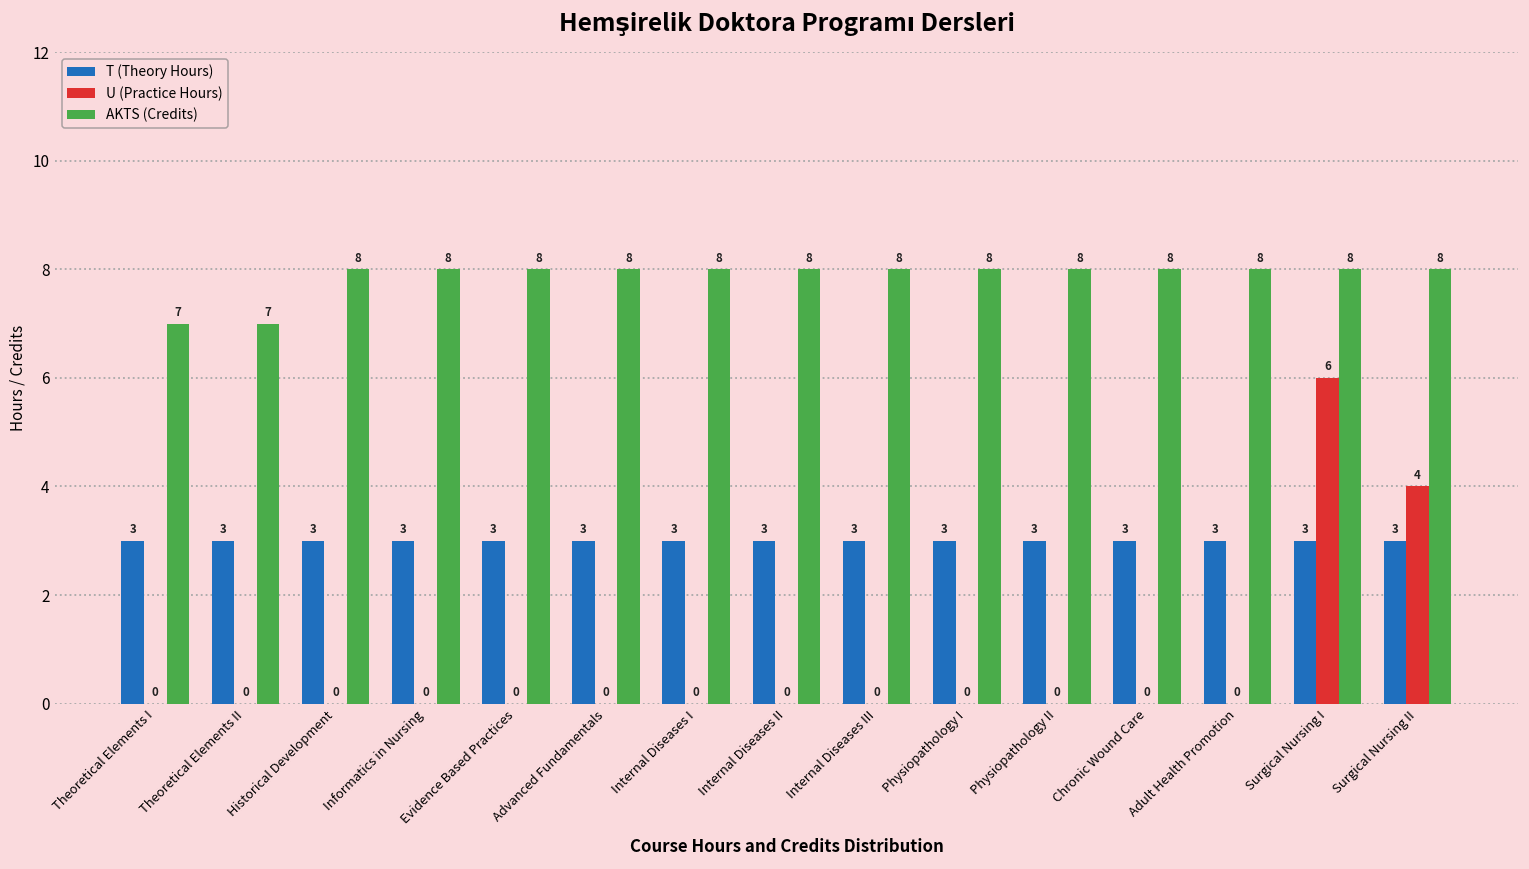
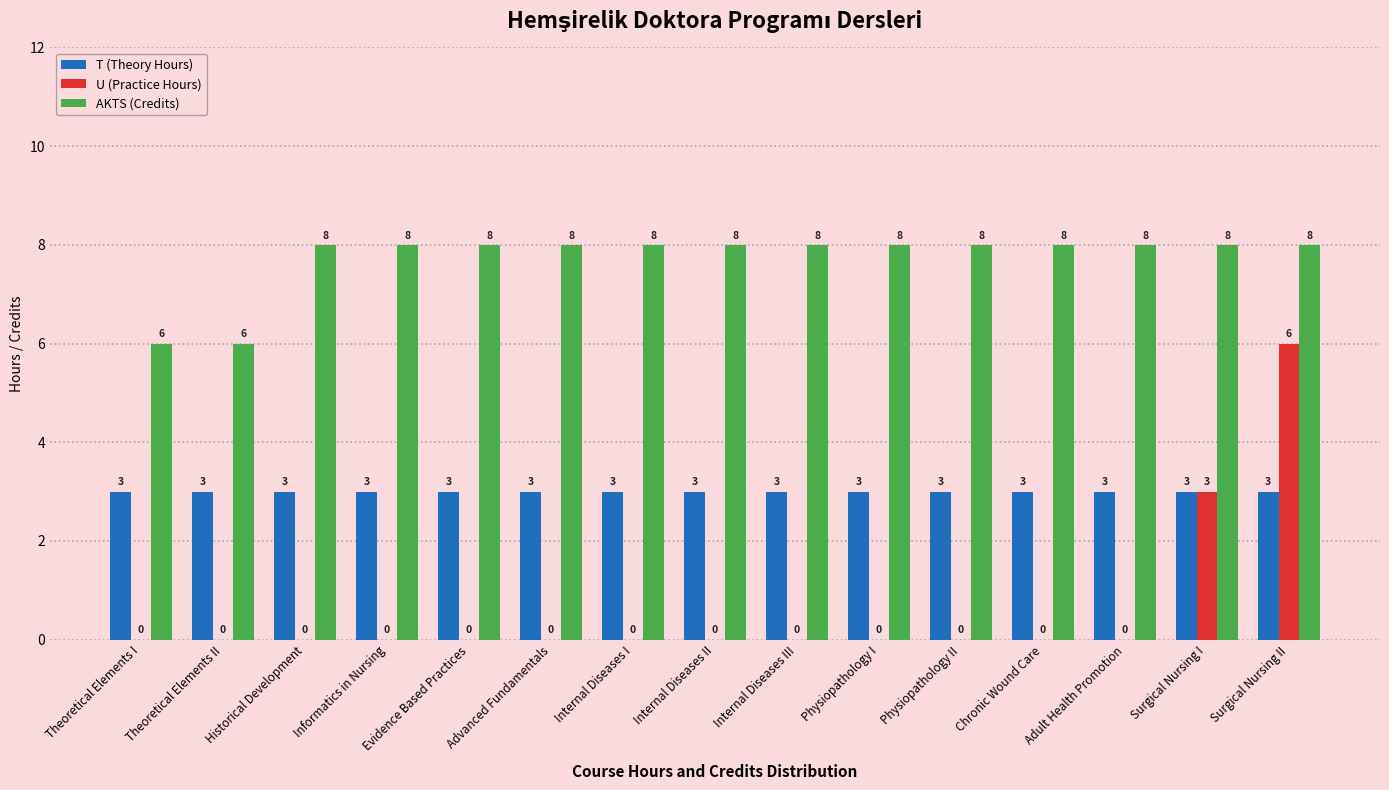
  {
    "T (Theory Hours)": {
      "Theoretical Elements I": 3,
      "Theoretical Elements II": 3,
      "Historical Development": 3,
      "Informatics in Nursing": 3,
      "Evidence Based Practices": 3,
      "Advanced Fundamentals": 3,
      "Internal Diseases I": 3,
      "Internal Diseases II": 3,
      "Internal Diseases III": 3,
      "Physiopathology I": 3,
      "Physiopathology II": 3,
      "Chronic Wound Care": 3,
      "Adult Health Promotion": 3,
      "Surgical Nursing I": 3,
      "Surgical Nursing II": 3
    },
    "U (Practice Hours)": {
      "Theoretical Elements I": 0,
      "Theoretical Elements II": 0,
      "Historical Development": 0,
      "Informatics in Nursing": 0,
      "Evidence Based Practices": 0,
      "Advanced Fundamentals": 0,
      "Internal Diseases I": 0,
      "Internal Diseases II": 0,
      "Internal Diseases III": 0,
      "Physiopathology I": 0,
      "Physiopathology II": 0,
      "Chronic Wound Care": 0,
      "Adult Health Promotion": 0,
-     "Surgical Nursing I": 6,
-     "Surgical Nursing II": 4
+     "Surgical Nursing I": 3,
+     "Surgical Nursing II": 6
    },
    "AKTS (Credits)": {
-     "Theoretical Elements I": 7,
-     "Theoretical Elements II": 7,
+     "Theoretical Elements I": 6,
+     "Theoretical Elements II": 6,
      "Historical Development": 8,
      "Informatics in Nursing": 8,
      "Evidence Based Practices": 8,
      "Advanced Fundamentals": 8,
      "Internal Diseases I": 8,
      "Internal Diseases II": 8,
      "Internal Diseases III": 8,
      "Physiopathology I": 8,
      "Physiopathology II": 8,
      "Chronic Wound Care": 8,
      "Adult Health Promotion": 8,
      "Surgical Nursing I": 8,
      "Surgical Nursing II": 8
    }
  }
